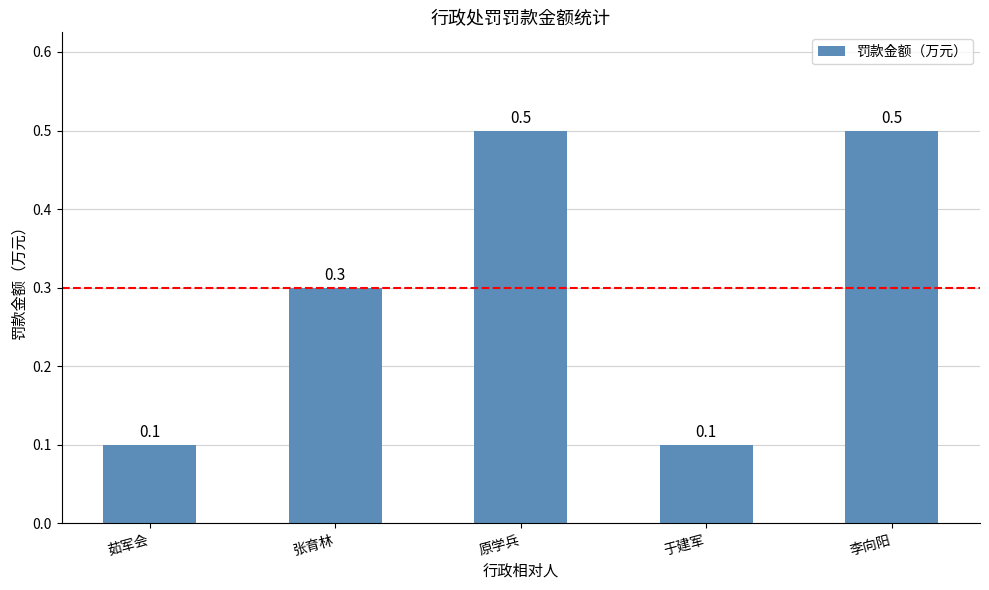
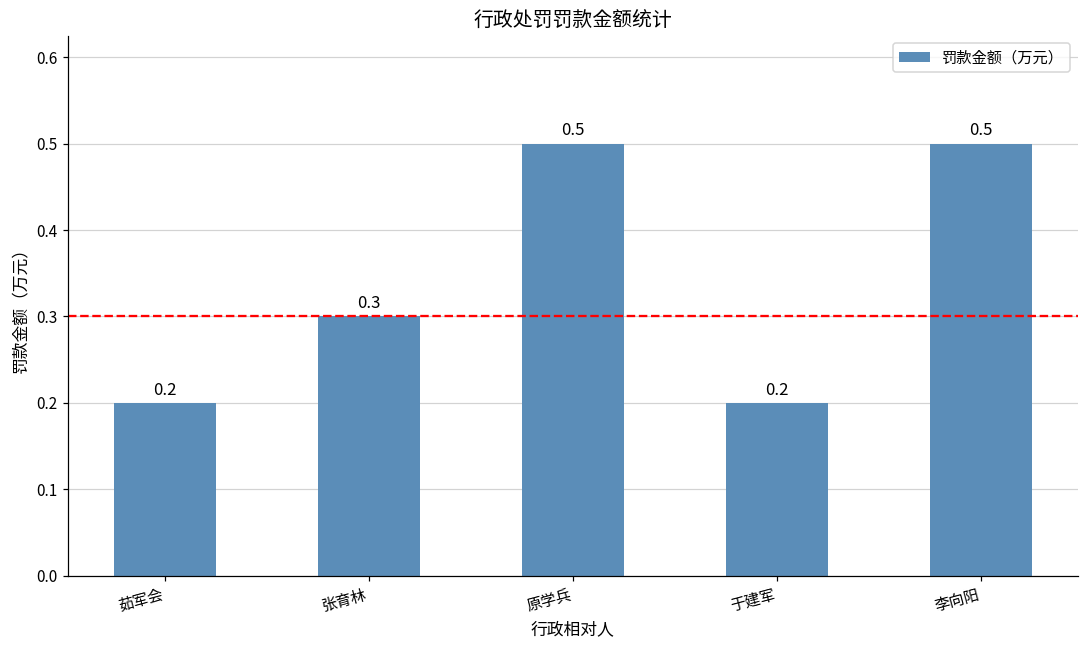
  {
-   "茹军会": 0.1,
+   "茹军会": 0.2,
    "张育林": 0.3,
    "原学兵": 0.5,
-   "于建军": 0.1,
+   "于建军": 0.2,
    "李向阳": 0.5
  }
